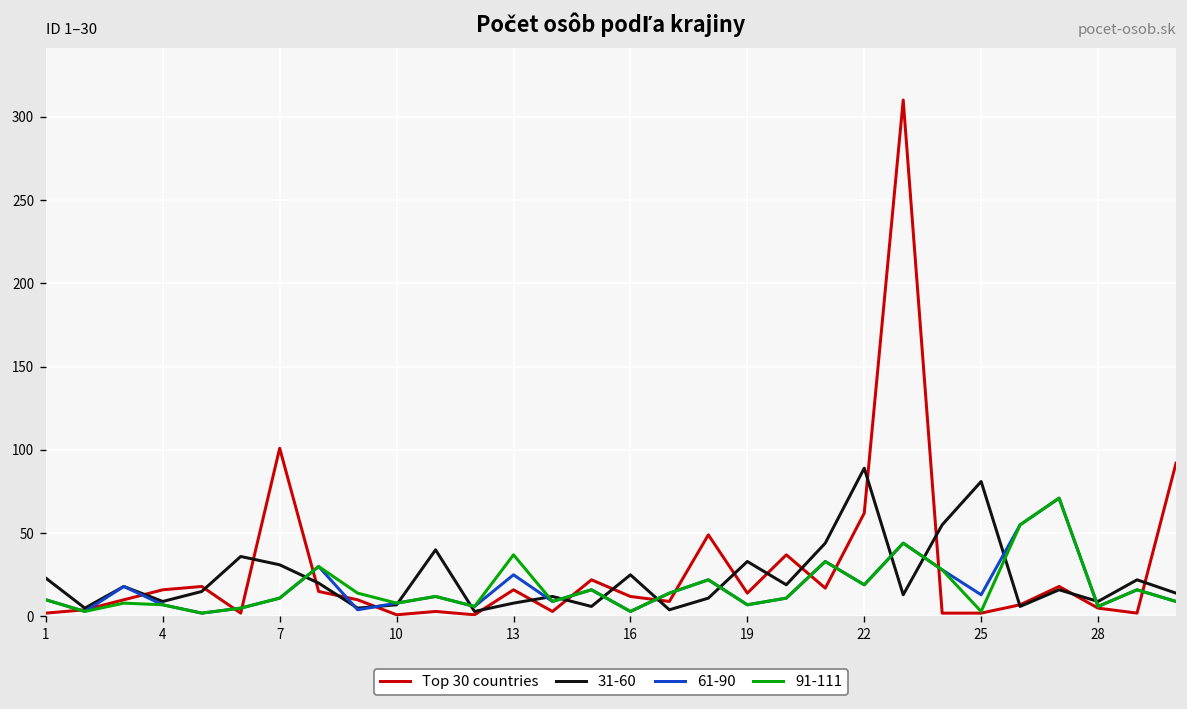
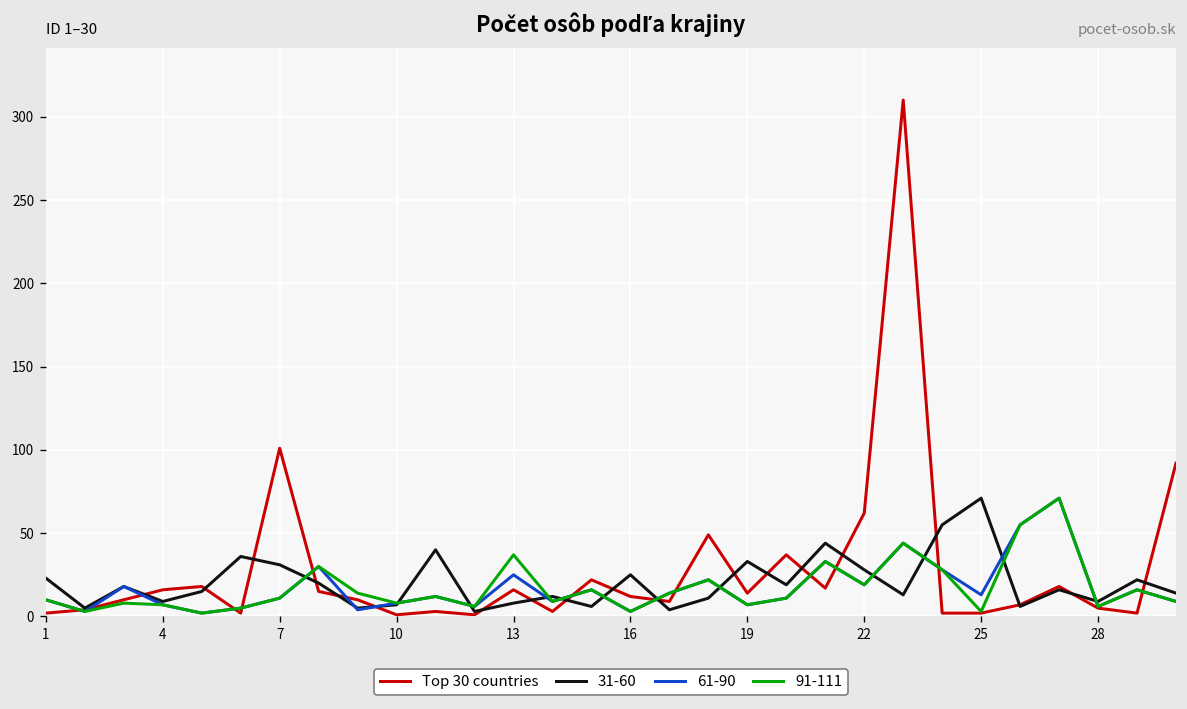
  {
    "Top 30 countries": {
      "1": 2,
      "4": 16,
      "7": 101,
      "10": 1,
      "13": 16,
      "16": 12,
      "19": 14,
      "22": 62
    },
    "31-60": {
      "1": 23,
      "4": 9,
      "7": 31,
      "13": 8,
      "16": 25,
      "19": 33,
-     "22": 89,
-     "25": 81,
+     "22": 28,
+     "25": 71,
      "28": 9
    },
    "61-90": {
      "13": 25,
      "25": 13
    },
    "91-111": {
      "13": 37
    }
  }
